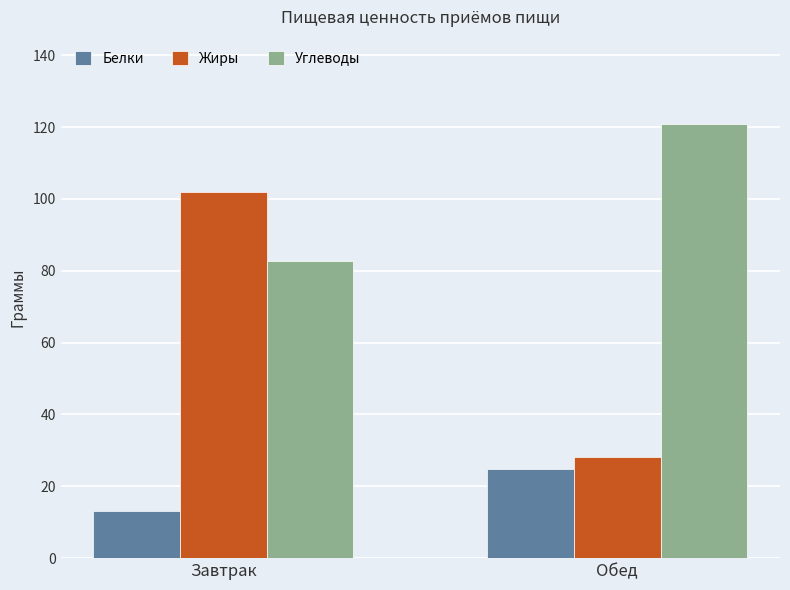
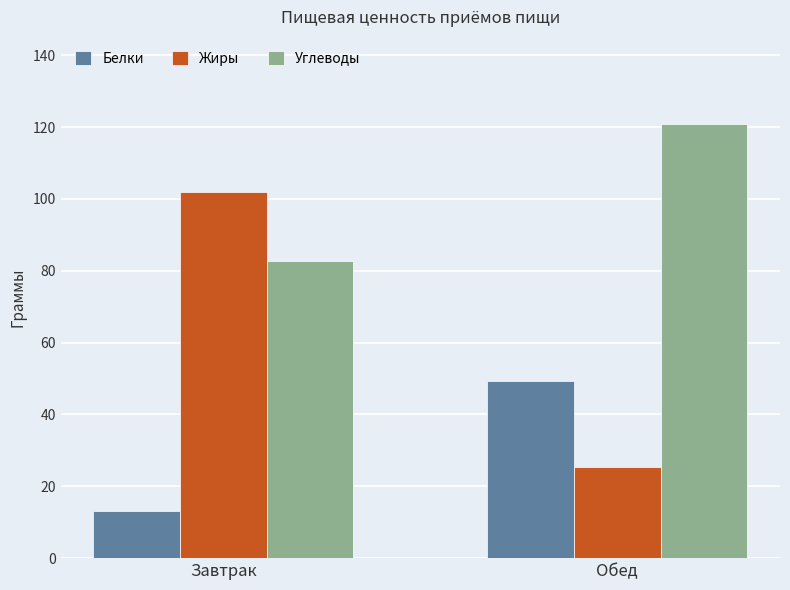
  {
    "Белки": {
      "Завтрак": 13,
-     "Обед": 25
+     "Обед": 49
    },
    "Жиры": {
      "Завтрак": 102,
-     "Обед": 28
+     "Обед": 25
    },
    "Углеводы": {
      "Завтрак": 83,
      "Обед": 121
    }
  }
